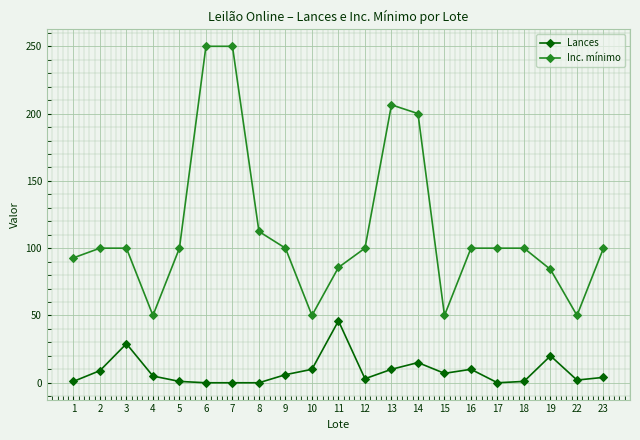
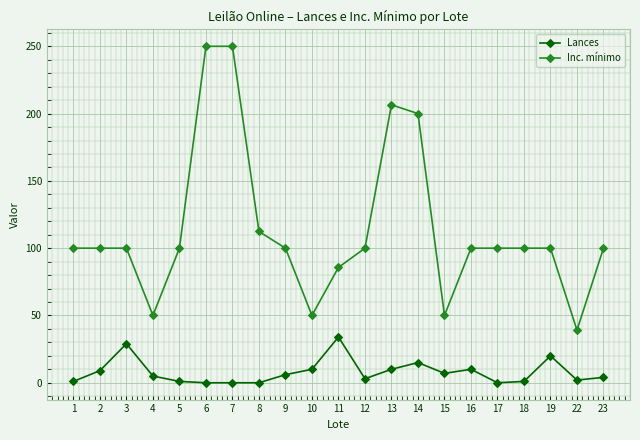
  {
    "Lances": {
      "1": 1,
      "2": 9,
      "3": 29,
      "4": 5,
      "5": 1,
      "6": 0,
      "7": 0,
      "8": 0,
      "9": 6,
      "10": 10,
-     "11": 46,
+     "11": 34,
      "12": 3,
      "13": 10,
      "14": 15,
      "15": 7,
      "16": 10,
      "17": 0,
      "18": 1,
      "19": 20,
      "22": 2,
      "23": 4
    },
    "Inc. mínimo": {
-     "1": 93,
+     "1": 100,
      "2": 100,
      "3": 100,
      "4": 50,
      "5": 100,
      "6": 250,
      "7": 250,
      "8": 112,
      "9": 100,
      "10": 50,
      "11": 86,
      "12": 100,
      "13": 207,
      "14": 200,
      "15": 50,
      "16": 100,
      "17": 100,
      "18": 100,
-     "19": 84,
-     "22": 50,
+     "19": 100,
+     "22": 39,
      "23": 100
    }
  }
